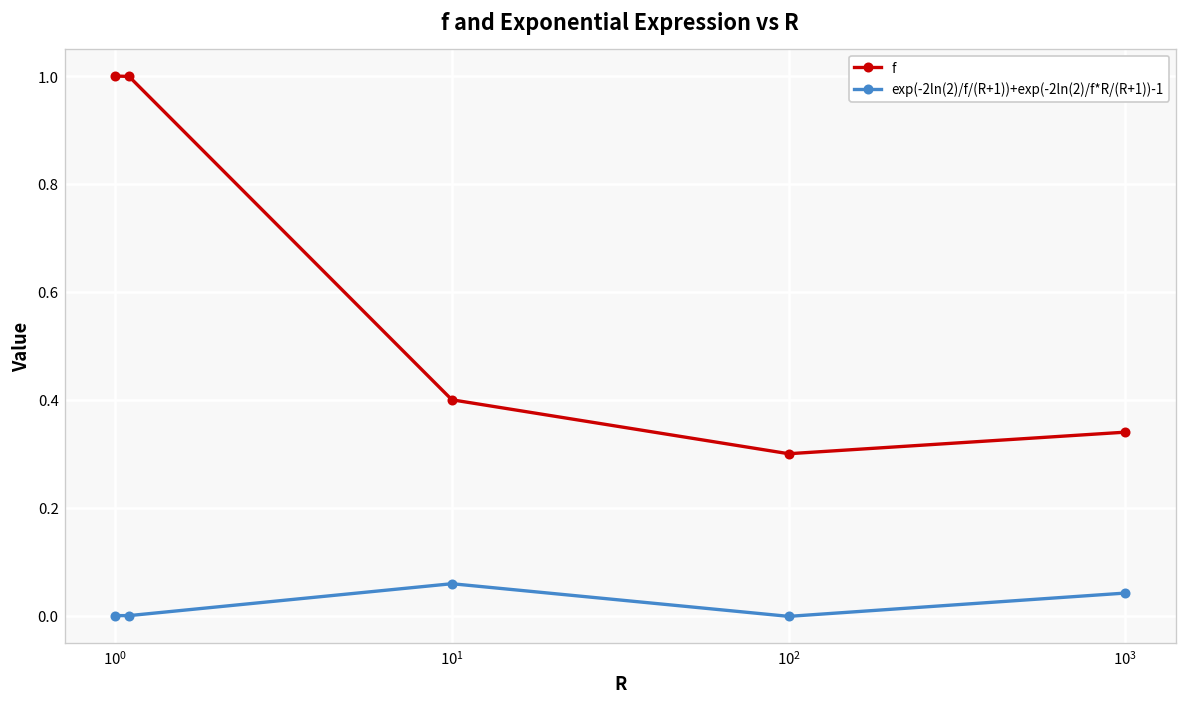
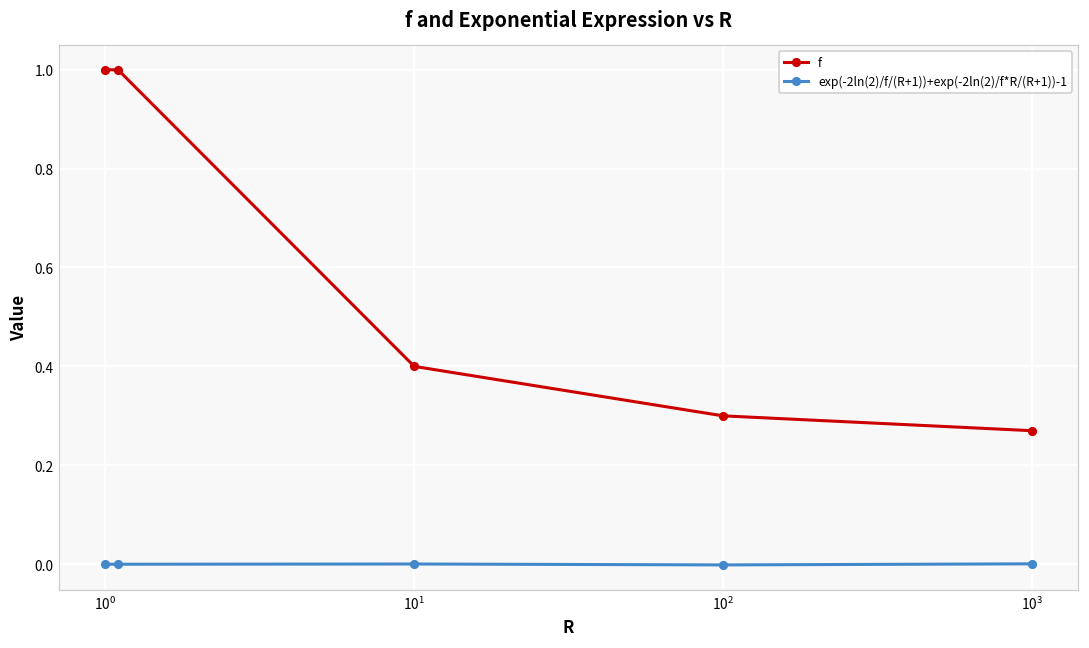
  {
    "f": {
      "10^0": 1.00,
      "10^1": 0.40,
      "10^2": 0.30,
-     "10^3": 0.34
+     "10^3": 0.27
    },
    "exp(-2ln(2)/f/(R+1))+exp(-2ln(2)/f*R/(R+1))-1": {
      "10^0": 0.00,
-     "10^1": 0.06,
+     "10^1": 0.00,
      "10^2": 0.00,
-     "10^3": 0.04
+     "10^3": 0.00
    }
  }
